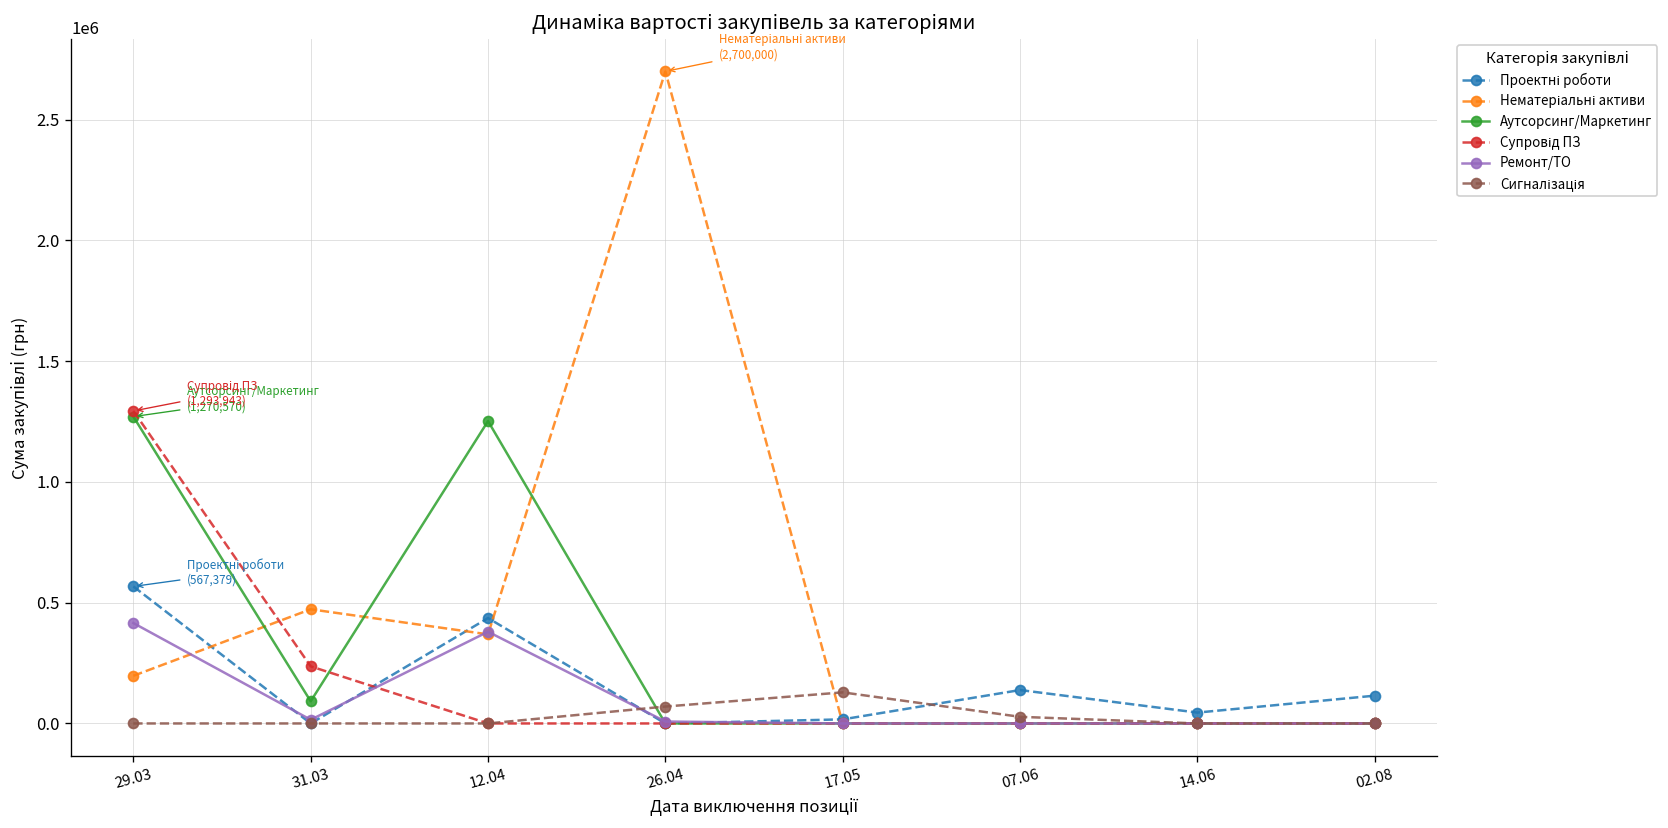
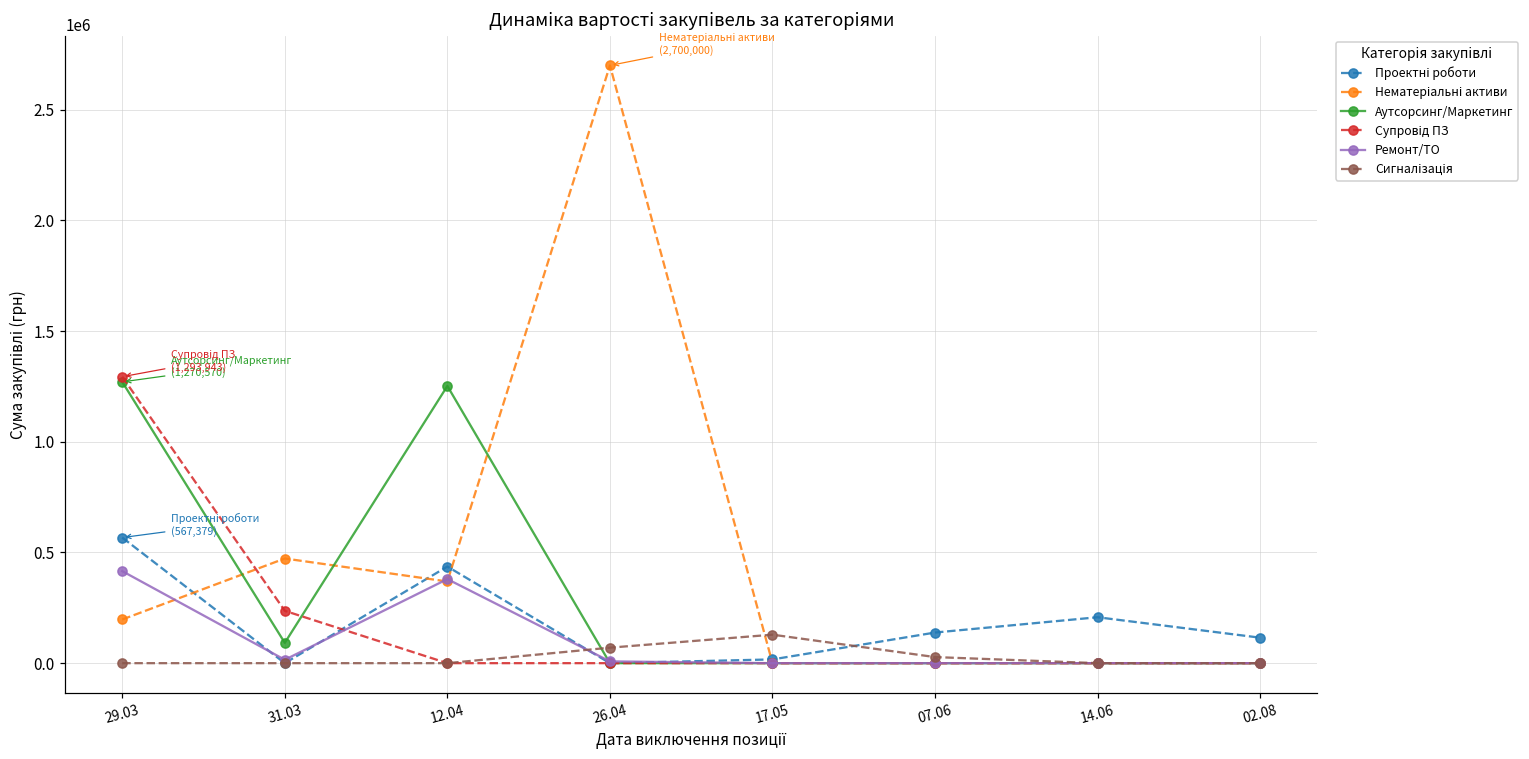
  {
    "Проектні роботи": {
      "12.04": "440000",
      "17.05": "20000",
      "07.06": "140000",
-     "14.06": "50000",
+     "14.06": "210000",
      "02.08": "120000"
    },
    "Нематеріальні активи": {
      "26.04": "(2,700,000)"
    },
    "Аутсорсинг/Маркетинг": {
      "31.03": "90000",
      "12.04": "1250000"
    },
    "Супровід ПЗ": {
      "31.03": "240000"
    },
    "Ремонт/ТО": {
      "29.03": "420000",
      "31.03": "20000"
    },
    "Сигналізація": {
      "29.03": "0",
      "26.04": "70000",
      "17.05": "130000",
      "07.06": "30000"
    }
  }
